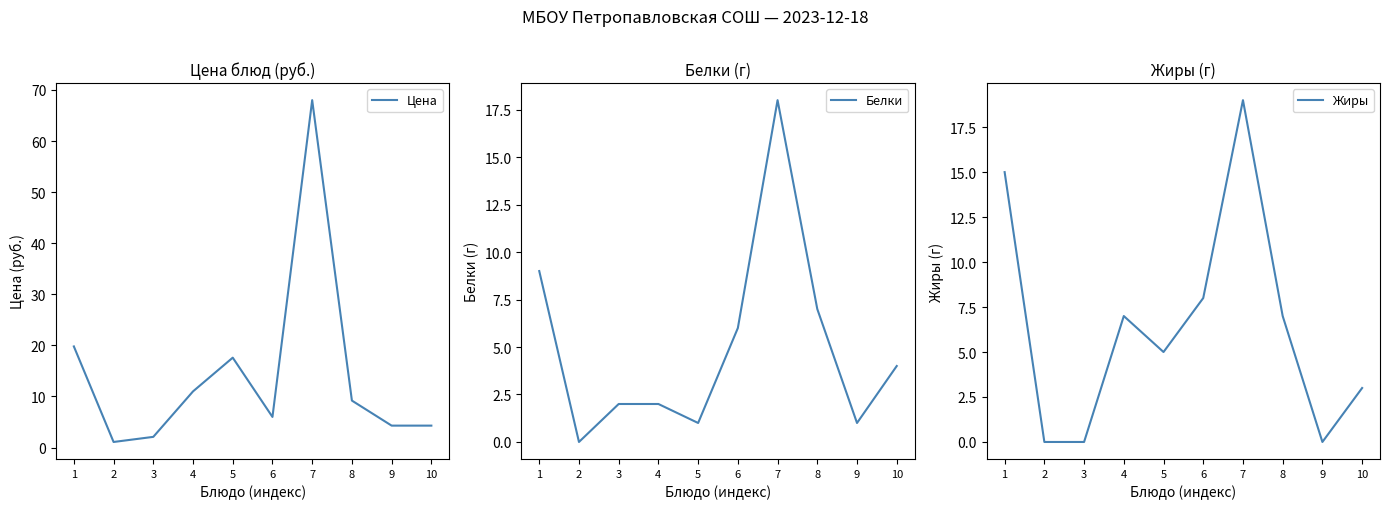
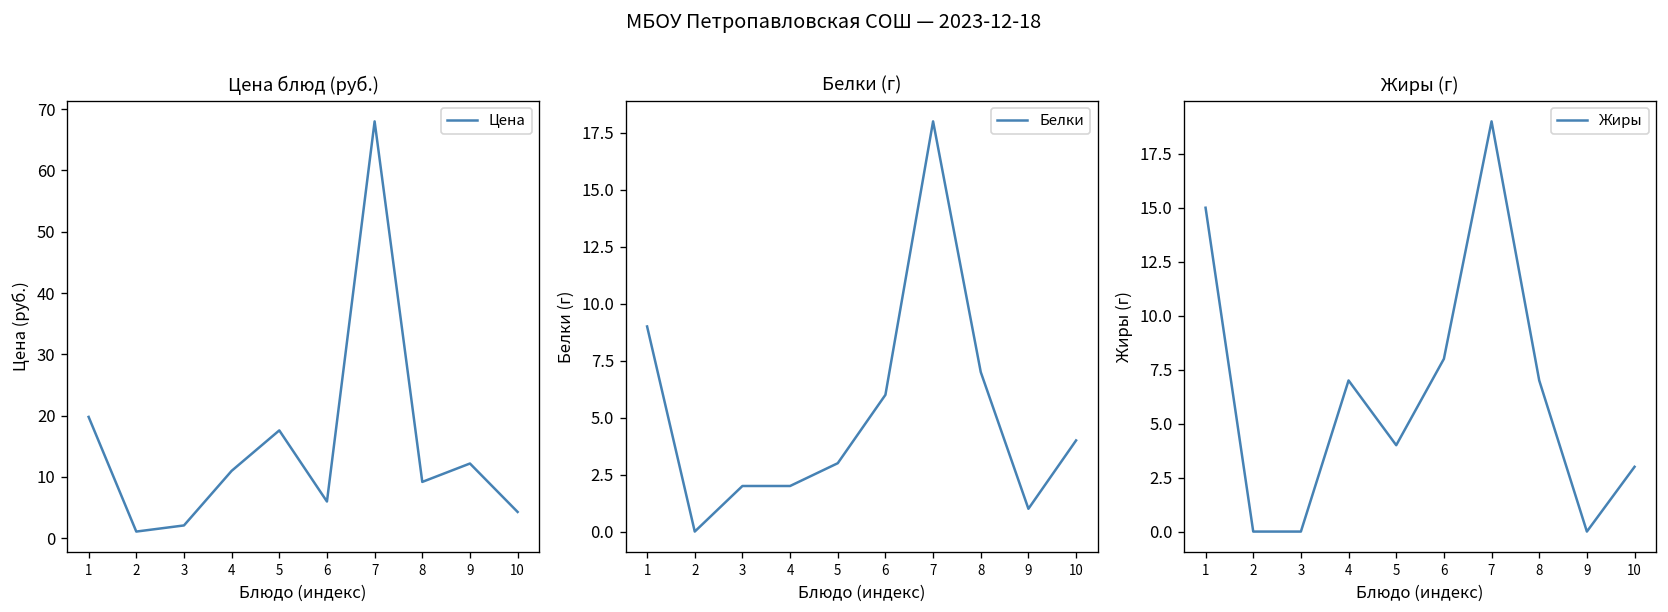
  {
    "Цена блюд (руб.)": {
      "1": 20,
      "2": 1,
      "3": 2,
      "4": 11,
      "5": 18,
      "6": 6,
      "7": 68,
      "8": 9,
-     "9": 4,
+     "9": 12,
      "10": 4
    },
    "Белки (г)": {
      "1": 9,
      "2": 0,
      "3": 2,
      "4": 2,
-     "5": 1,
+     "5": 3,
      "6": 6,
      "7": 18,
      "8": 7,
      "9": 1,
      "10": 4
    },
    "Жиры (г)": {
      "1": 15,
      "2": 0,
      "3": 0,
      "4": 7,
-     "5": 5,
+     "5": 4,
      "6": 8,
      "7": 19,
      "8": 7,
      "9": 0,
      "10": 3
    }
  }
